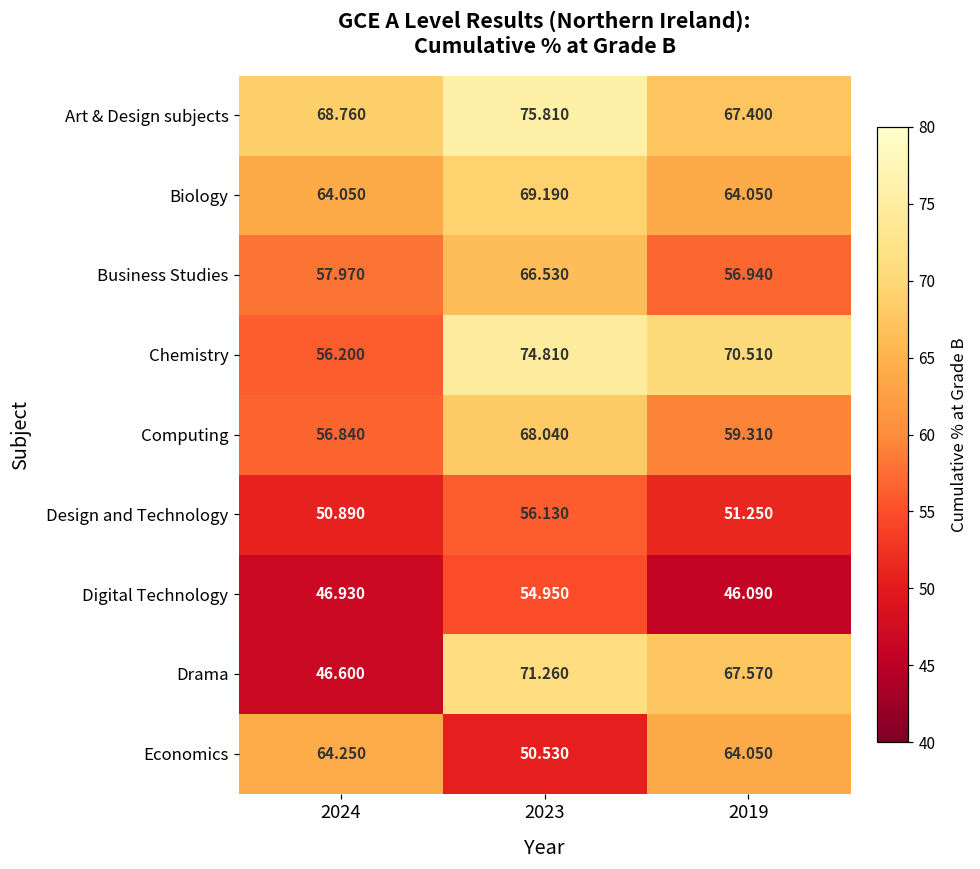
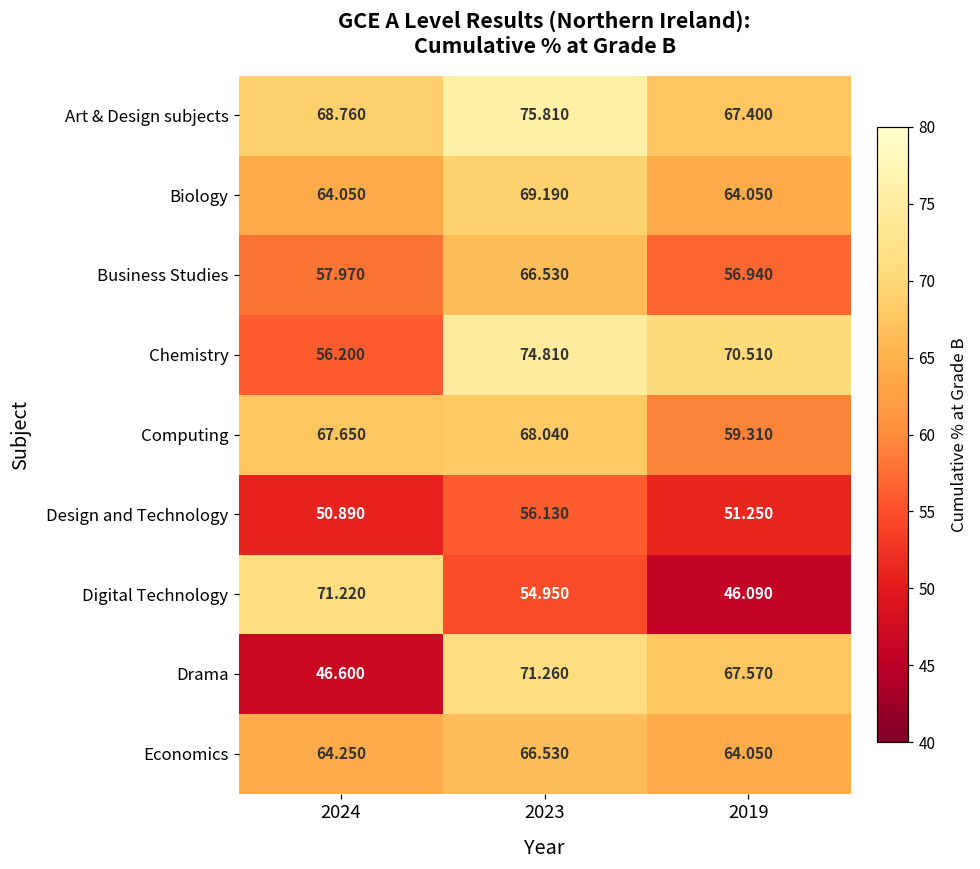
  {
    "Art & Design subjects": {
      "2024": 68.760,
      "2023": 75.810,
      "2019": 67.400
    },
    "Biology": {
      "2024": 64.050,
      "2023": 69.190,
      "2019": 64.050
    },
    "Business Studies": {
      "2024": 57.970,
      "2023": 66.530,
      "2019": 56.940
    },
    "Chemistry": {
      "2024": 56.200,
      "2023": 74.810,
      "2019": 70.510
    },
    "Computing": {
-     "2024": 56.840,
+     "2024": 67.650,
      "2023": 68.040,
      "2019": 59.310
    },
    "Design and Technology": {
      "2024": 50.890,
      "2023": 56.130,
      "2019": 51.250
    },
    "Digital Technology": {
-     "2024": 46.930,
+     "2024": 71.220,
      "2023": 54.950,
      "2019": 46.090
    },
    "Drama": {
      "2024": 46.600,
      "2023": 71.260,
      "2019": 67.570
    },
    "Economics": {
      "2024": 64.250,
-     "2023": 50.530,
+     "2023": 66.530,
      "2019": 64.050
    }
  }
